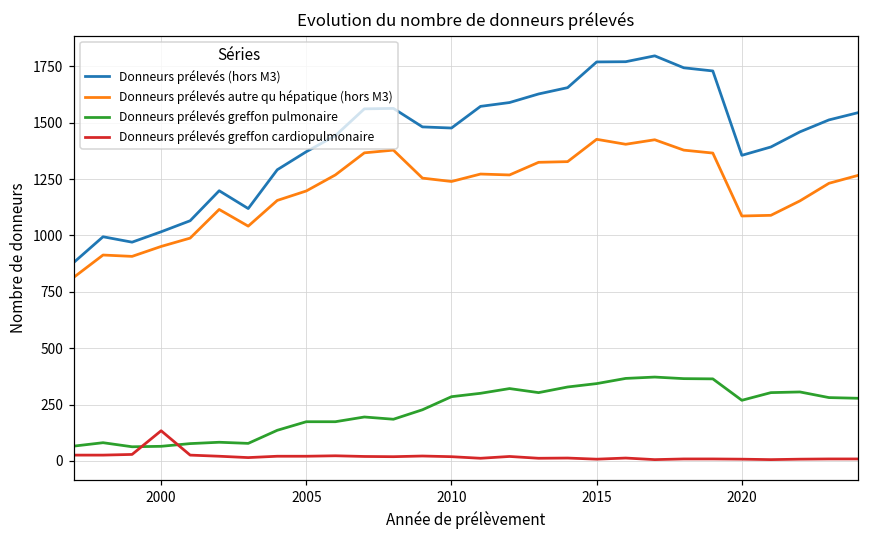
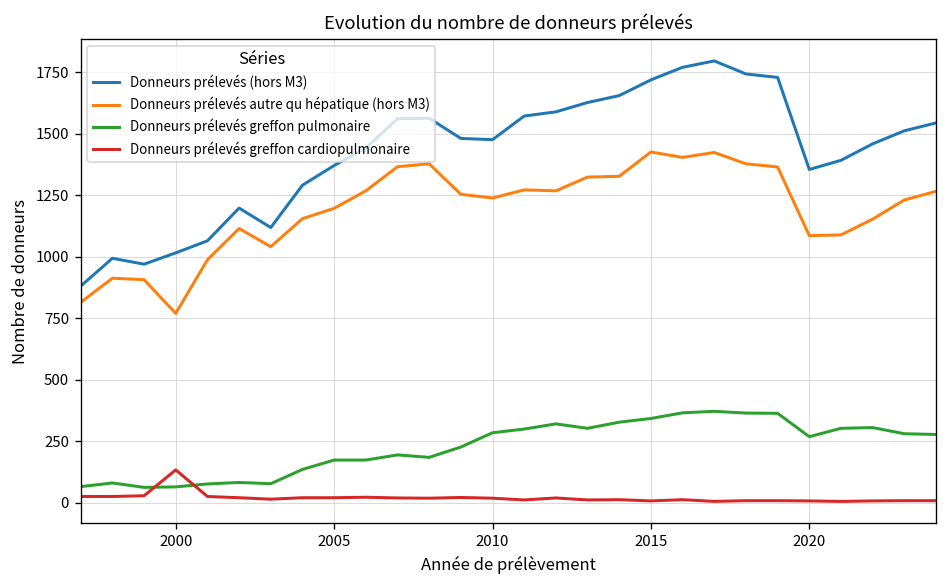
  {
    "Donneurs prélevés (hors M3)": {
      "2000": 1020,
      "2005": 1370,
      "2010": 1480,
-     "2015": 1770,
+     "2015": 1720,
      "2020": 1360
    },
    "Donneurs prélevés autre qu hépatique (hors M3)": {
-     "2000": 950,
+     "2000": 770,
      "2005": 1200,
      "2010": 1240,
      "2015": 1430,
      "2020": 1090
    },
    "Donneurs prélevés greffon pulmonaire": {
      "2000": 70,
      "2005": 170,
      "2010": 290,
      "2015": 340,
      "2020": 270
    },
    "Donneurs prélevés greffon cardiopulmonaire": {
      "2000": 130,
      "2005": 20,
      "2010": 20,
      "2015": 10,
      "2020": 10
    }
  }
